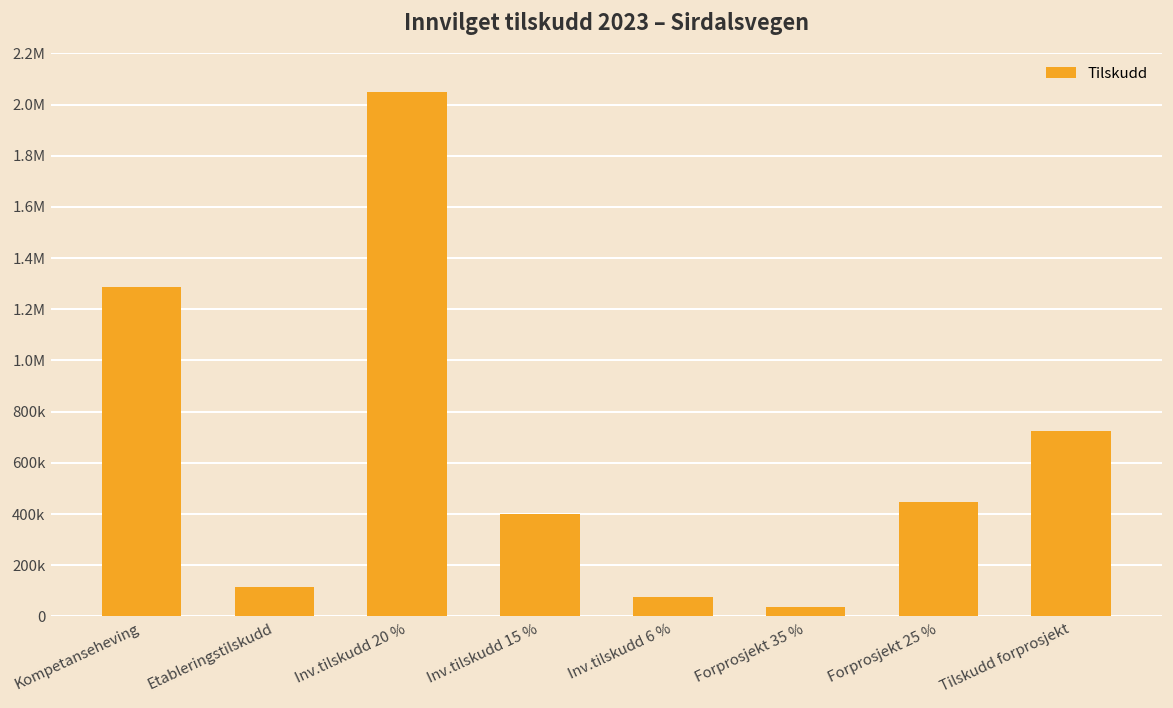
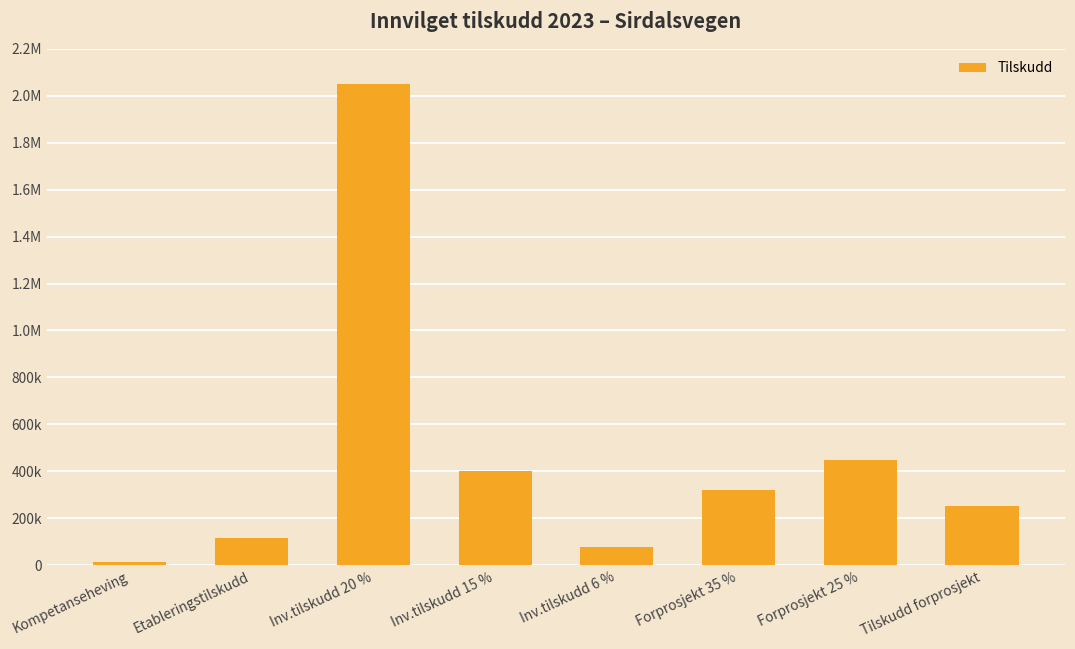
  {
-   "Kompetanseheving": 1290000,
+   "Kompetanseheving": 10000,
    "Etableringstilskudd": 110000,
    "Inv.tilskudd 20 %": 2050000,
    "Inv.tilskudd 15 %": 400000,
    "Inv.tilskudd 6 %": 80000,
-   "Forprosjekt 35 %": 40000,
+   "Forprosjekt 35 %": 320000,
    "Forprosjekt 25 %": 450000,
-   "Tilskudd forprosjekt": 720000
+   "Tilskudd forprosjekt": 250000
  }
